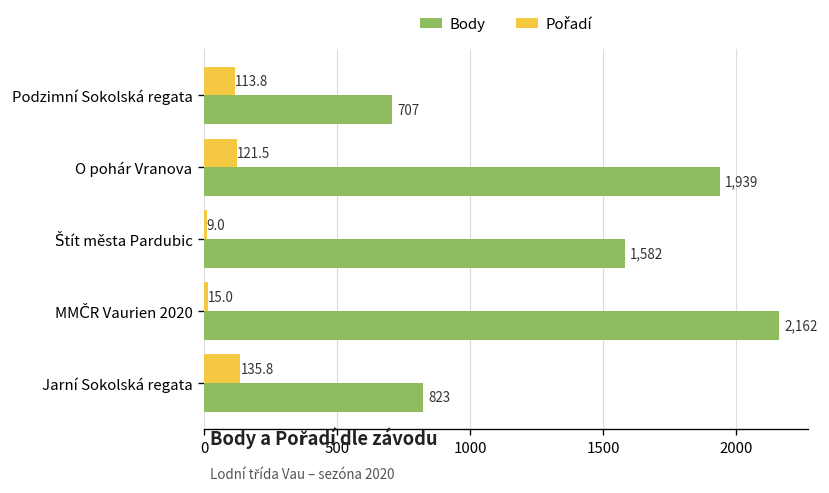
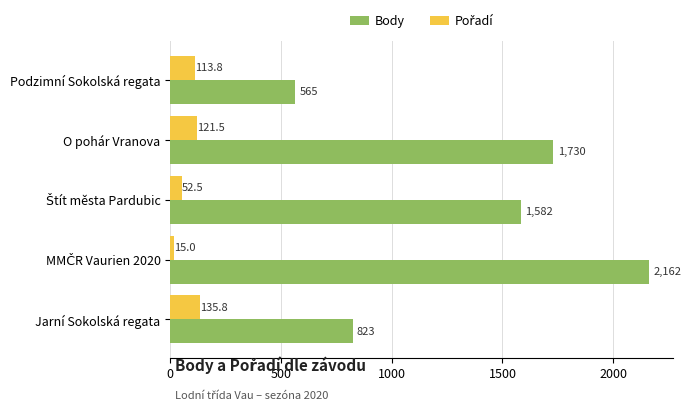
  {
    "Body": {
-     "Podzimní Sokolská regata": "707",
-     "O pohár Vranova": "1,939",
+     "Podzimní Sokolská regata": "565",
+     "O pohár Vranova": "1,730",
      "Štít města Pardubic": "1,582",
      "MMČR Vaurien 2020": "2,162",
      "Jarní Sokolská regata": "823"
    },
    "Pořadí": {
      "Podzimní Sokolská regata": "113.8",
      "O pohár Vranova": "121.5",
-     "Štít města Pardubic": "9.0",
+     "Štít města Pardubic": "52.5",
      "MMČR Vaurien 2020": "15.0",
      "Jarní Sokolská regata": "135.8"
    }
  }
